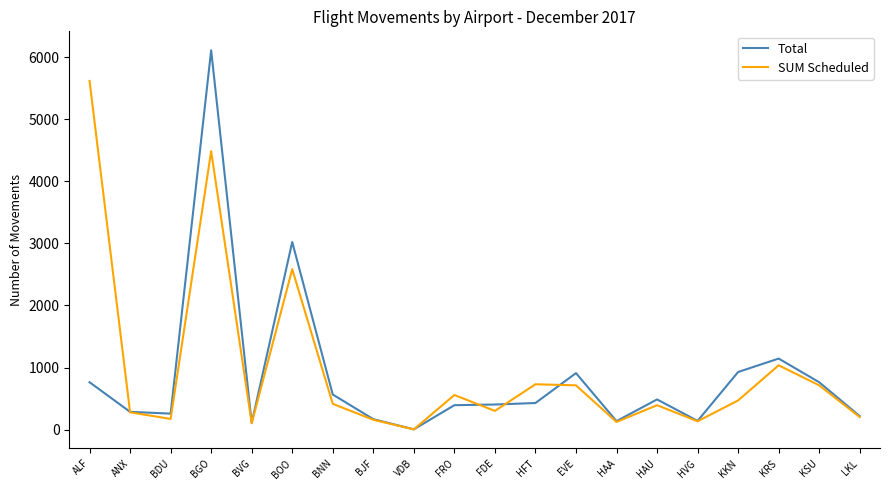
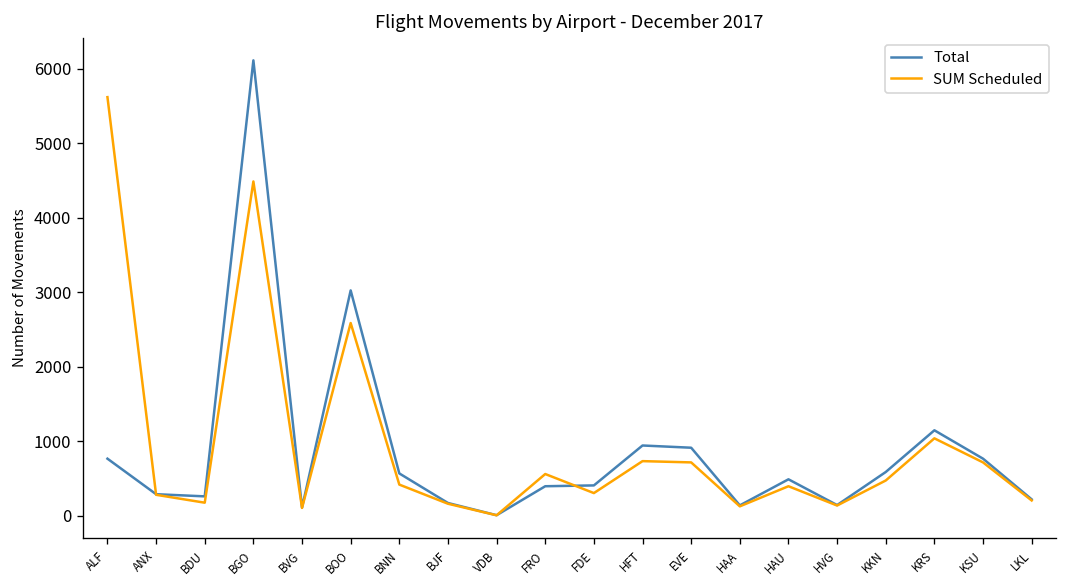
  {
    "Total": {
      "ALF": 800,
      "BDU": 300,
      "BGO": 6100,
      "BOO": 3000,
      "BNN": 600,
      "FRO": 400,
      "FDE": 400,
-     "HFT": 400,
+     "HFT": 900,
      "EVE": 900,
      "HAU": 500,
-     "KKN": 900,
+     "KKN": 600,
      "KRS": 1100,
      "KSU": 800
    },
    "SUM Scheduled": {
      "ALF": 5600,
      "BDU": 200,
      "BGO": 4500,
      "BOO": 2600,
      "BNN": 400,
      "FRO": 600,
      "FDE": 300,
      "HFT": 700,
      "EVE": 700,
      "HAU": 400,
      "KKN": 500,
      "KRS": 1000,
      "KSU": 700
    }
  }
